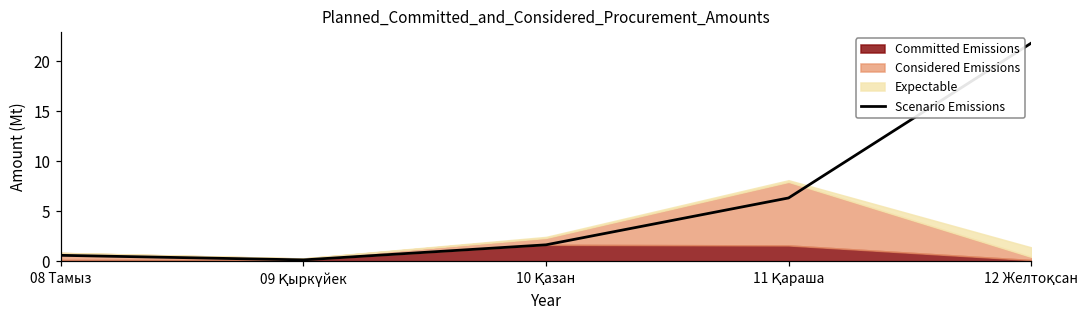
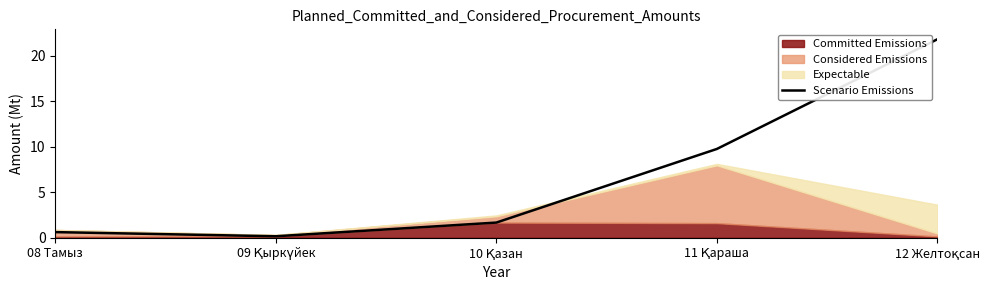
  {
    "Scenario Emissions": {
-     "11 Қараша": 6,
+     "11 Қараша": 10,
      "12 Желтоқсан": 22
    },
    "Committed Emissions": {
      "11 Қараша": 2
    },
    "Considered Emissions": {
      "12 Желтоқсан": 0
    },
    "Expectable": {
-     "12 Желтоқсан": 1
+     "12 Желтоқсан": 3
    }
  }
